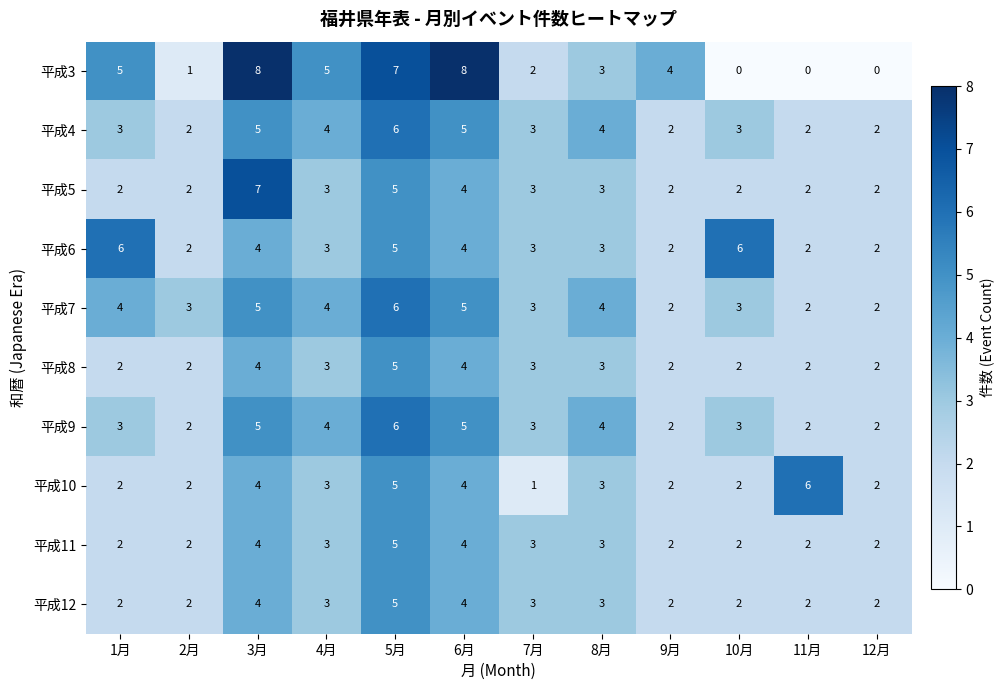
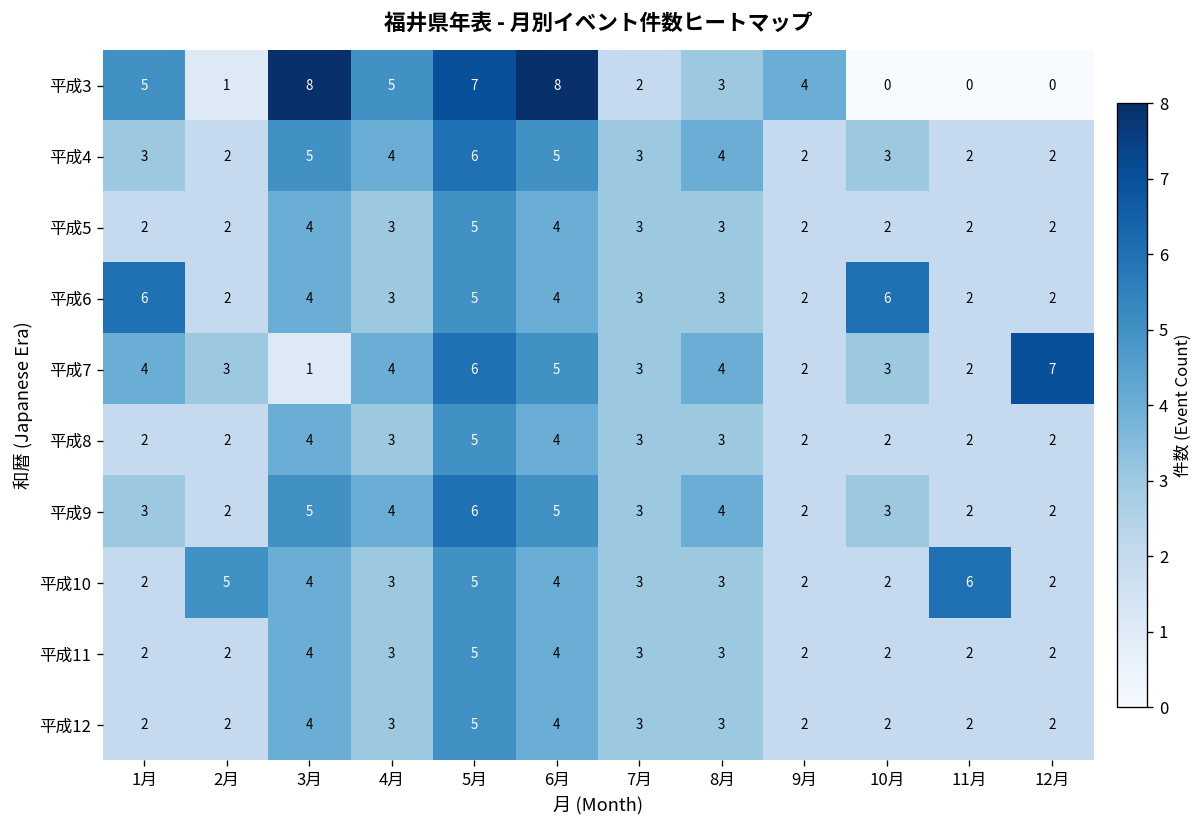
  {
    "平成3": {
      "1月": 5,
      "2月": 1,
      "3月": 8,
      "4月": 5,
      "5月": 7,
      "6月": 8,
      "7月": 2,
      "8月": 3,
      "9月": 4,
      "10月": 0,
      "11月": 0,
      "12月": 0
    },
    "平成4": {
      "1月": 3,
      "2月": 2,
      "3月": 5,
      "4月": 4,
      "5月": 6,
      "6月": 5,
      "7月": 3,
      "8月": 4,
      "9月": 2,
      "10月": 3,
      "11月": 2,
      "12月": 2
    },
    "平成5": {
      "1月": 2,
      "2月": 2,
-     "3月": 7,
+     "3月": 4,
      "4月": 3,
      "5月": 5,
      "6月": 4,
      "7月": 3,
      "8月": 3,
      "9月": 2,
      "10月": 2,
      "11月": 2,
      "12月": 2
    },
    "平成6": {
      "1月": 6,
      "2月": 2,
      "3月": 4,
      "4月": 3,
      "5月": 5,
      "6月": 4,
      "7月": 3,
      "8月": 3,
      "9月": 2,
      "10月": 6,
      "11月": 2,
      "12月": 2
    },
    "平成7": {
      "1月": 4,
      "2月": 3,
-     "3月": 5,
+     "3月": 1,
      "4月": 4,
      "5月": 6,
      "6月": 5,
      "7月": 3,
      "8月": 4,
      "9月": 2,
      "10月": 3,
      "11月": 2,
-     "12月": 2
+     "12月": 7
    },
    "平成8": {
      "1月": 2,
      "2月": 2,
      "3月": 4,
      "4月": 3,
      "5月": 5,
      "6月": 4,
      "7月": 3,
      "8月": 3,
      "9月": 2,
      "10月": 2,
      "11月": 2,
      "12月": 2
    },
    "平成9": {
      "1月": 3,
      "2月": 2,
      "3月": 5,
      "4月": 4,
      "5月": 6,
      "6月": 5,
      "7月": 3,
      "8月": 4,
      "9月": 2,
      "10月": 3,
      "11月": 2,
      "12月": 2
    },
    "平成10": {
      "1月": 2,
-     "2月": 2,
+     "2月": 5,
      "3月": 4,
      "4月": 3,
      "5月": 5,
      "6月": 4,
-     "7月": 1,
+     "7月": 3,
      "8月": 3,
      "9月": 2,
      "10月": 2,
      "11月": 6,
      "12月": 2
    },
    "平成11": {
      "1月": 2,
      "2月": 2,
      "3月": 4,
      "4月": 3,
      "5月": 5,
      "6月": 4,
      "7月": 3,
      "8月": 3,
      "9月": 2,
      "10月": 2,
      "11月": 2,
      "12月": 2
    },
    "平成12": {
      "1月": 2,
      "2月": 2,
      "3月": 4,
      "4月": 3,
      "5月": 5,
      "6月": 4,
      "7月": 3,
      "8月": 3,
      "9月": 2,
      "10月": 2,
      "11月": 2,
      "12月": 2
    }
  }
